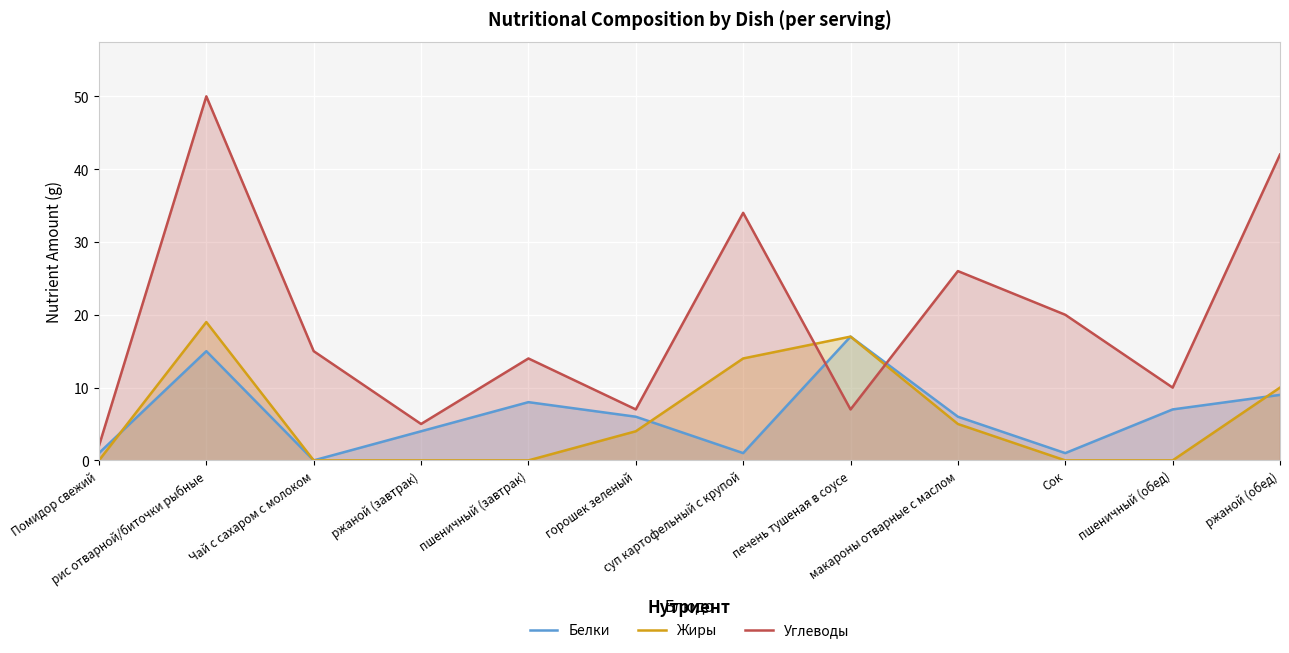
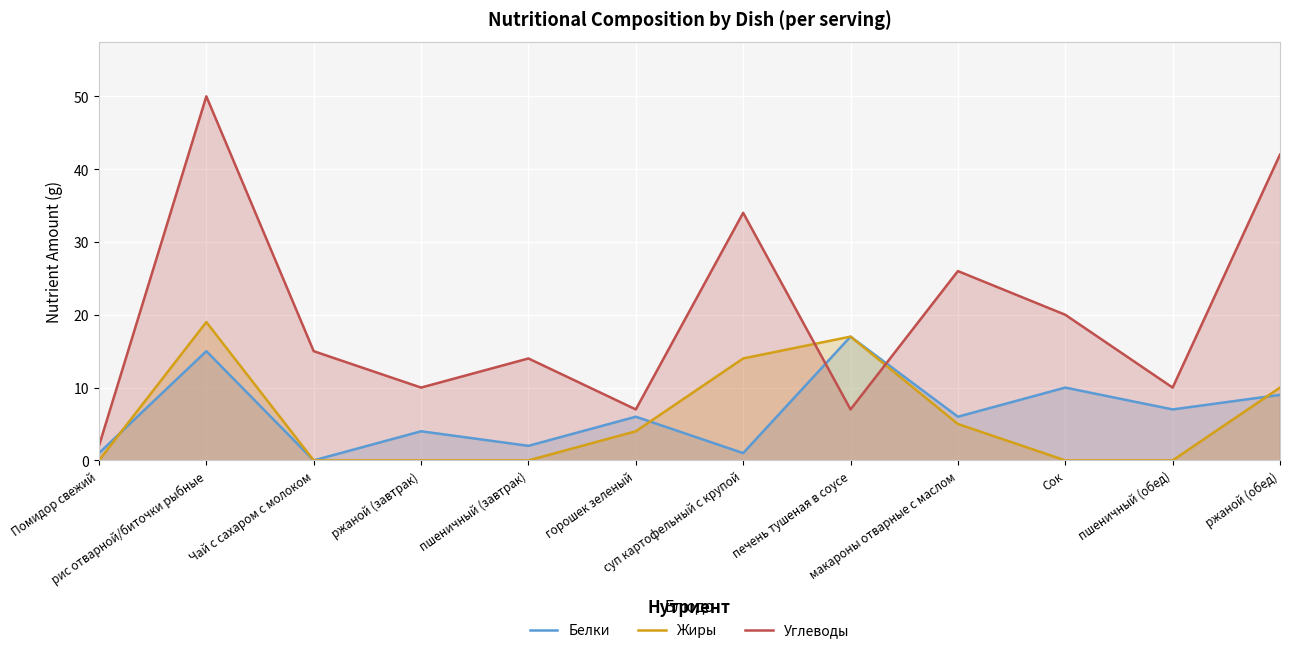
  {
    "Белки": {
      "Помидор свежий": 1,
      "рис отварной/биточки рыбные": 15,
      "ржаной (завтрак)": 4,
-     "пшеничный (завтрак)": 8,
+     "пшеничный (завтрак)": 2,
      "горошек зеленый": 6,
      "суп картофельный с крупой": 1,
      "макароны отварные с маслом": 6,
-     "Сок": 1,
+     "Сок": 10,
      "пшеничный (обед)": 7,
      "ржаной (обед)": 9
    },
    "Жиры": {
      "Помидор свежий": 0,
      "рис отварной/биточки рыбные": 19,
      "ржаной (завтрак)": 0,
      "пшеничный (завтрак)": 0,
      "горошек зеленый": 4,
      "суп картофельный с крупой": 14,
      "макароны отварные с маслом": 5,
      "Сок": 0,
      "пшеничный (обед)": 0,
      "ржаной (обед)": 10
    },
    "Углеводы": {
      "Помидор свежий": 2,
      "рис отварной/биточки рыбные": 50,
      "Чай с сахаром с молоком": 15,
-     "ржаной (завтрак)": 5,
+     "ржаной (завтрак)": 10,
      "пшеничный (завтрак)": 14,
      "горошек зеленый": 7,
      "суп картофельный с крупой": 34,
      "печень тушеная в соусе": 7,
      "макароны отварные с маслом": 26,
      "Сок": 20,
      "пшеничный (обед)": 10,
      "ржаной (обед)": 42
    }
  }
